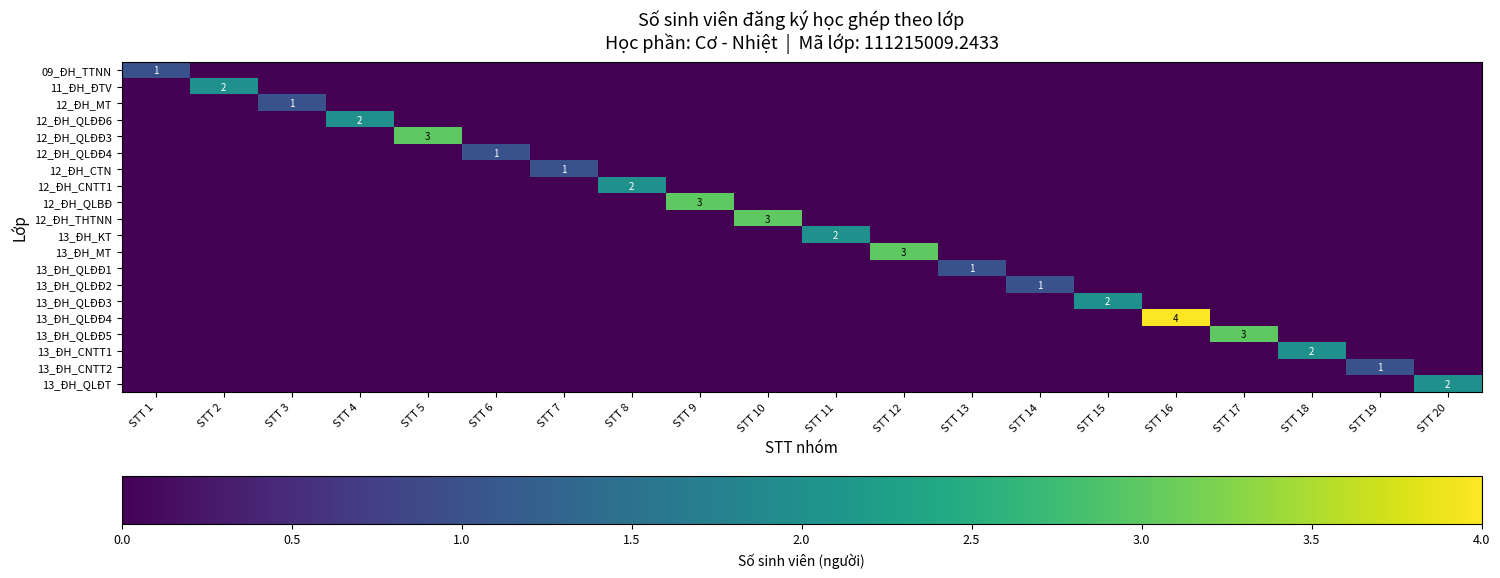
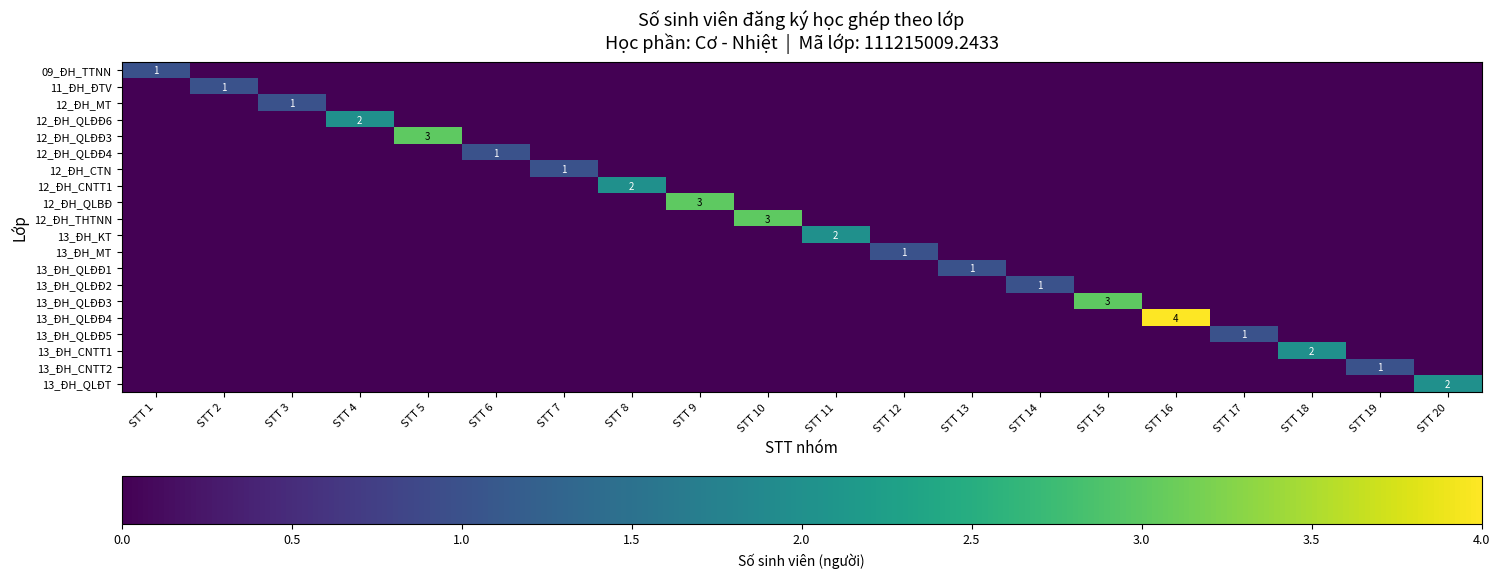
  {
    "09_ĐH_TTNN": {
      "STT 1": 1
    },
    "11_ĐH_ĐTV": {
-     "STT 2": 2
+     "STT 2": 1
    },
    "12_ĐH_MT": {
      "STT 3": 1
    },
    "12_ĐH_QLĐĐ6": {
      "STT 4": 2
    },
    "12_ĐH_QLĐĐ3": {
      "STT 5": 3
    },
    "12_ĐH_QLĐĐ4": {
      "STT 6": 1
    },
    "12_ĐH_CTN": {
      "STT 7": 1
    },
    "12_ĐH_CNTT1": {
      "STT 8": 2
    },
    "12_ĐH_QLBĐ": {
      "STT 9": 3
    },
    "12_ĐH_THTNN": {
      "STT 10": 3
    },
    "13_ĐH_KT": {
      "STT 11": 2
    },
    "13_ĐH_MT": {
-     "STT 12": 3
+     "STT 12": 1
    },
    "13_ĐH_QLĐĐ1": {
      "STT 13": 1
    },
    "13_ĐH_QLĐĐ2": {
      "STT 14": 1
    },
    "13_ĐH_QLĐĐ3": {
-     "STT 15": 2
+     "STT 15": 3
    },
    "13_ĐH_QLĐĐ4": {
      "STT 16": 4
    },
    "13_ĐH_QLĐĐ5": {
-     "STT 17": 3
+     "STT 17": 1
    },
    "13_ĐH_CNTT1": {
      "STT 18": 2
    },
    "13_ĐH_CNTT2": {
      "STT 19": 1
    },
    "13_ĐH_QLĐT": {
      "STT 20": 2
    }
  }
